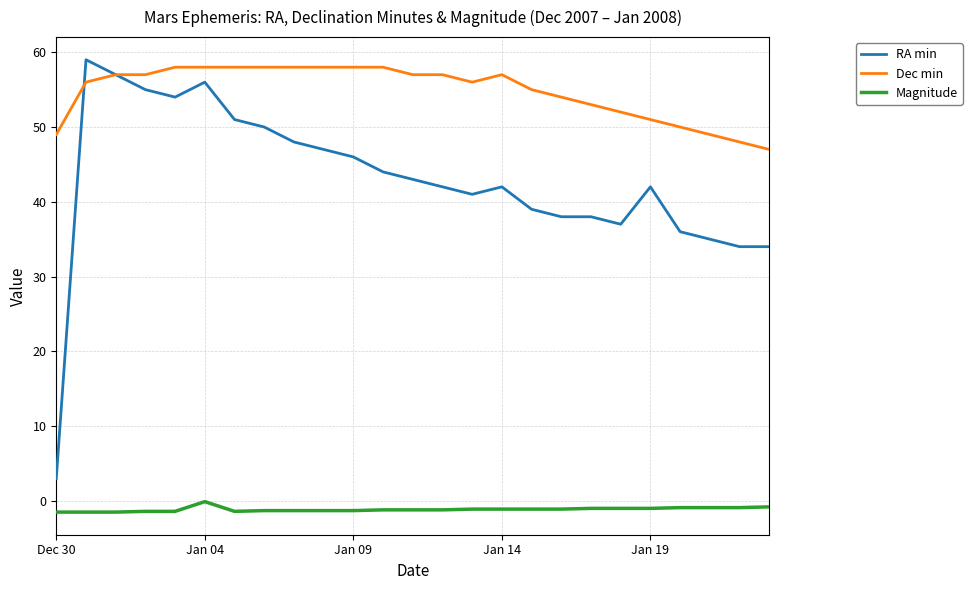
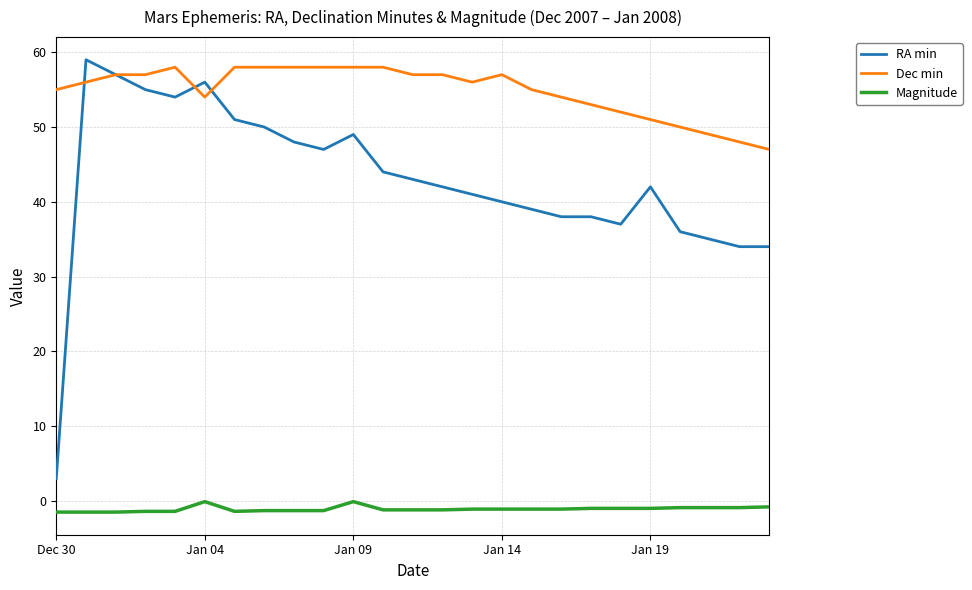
  {
    "RA min": {
      "Dec 30": 3,
      "Jan 04": 56,
-     "Jan 09": 46,
-     "Jan 14": 42,
+     "Jan 09": 49,
+     "Jan 14": 40,
      "Jan 19": 42
    },
    "Dec min": {
-     "Dec 30": 49,
-     "Jan 04": 58,
+     "Dec 30": 55,
+     "Jan 04": 54,
      "Jan 09": 58,
      "Jan 14": 57,
      "Jan 19": 51
    },
    "Magnitude": {
      "Dec 30": -2,
      "Jan 04": 0,
-     "Jan 09": -1,
+     "Jan 09": 0,
      "Jan 14": -1,
      "Jan 19": -1
    }
  }
